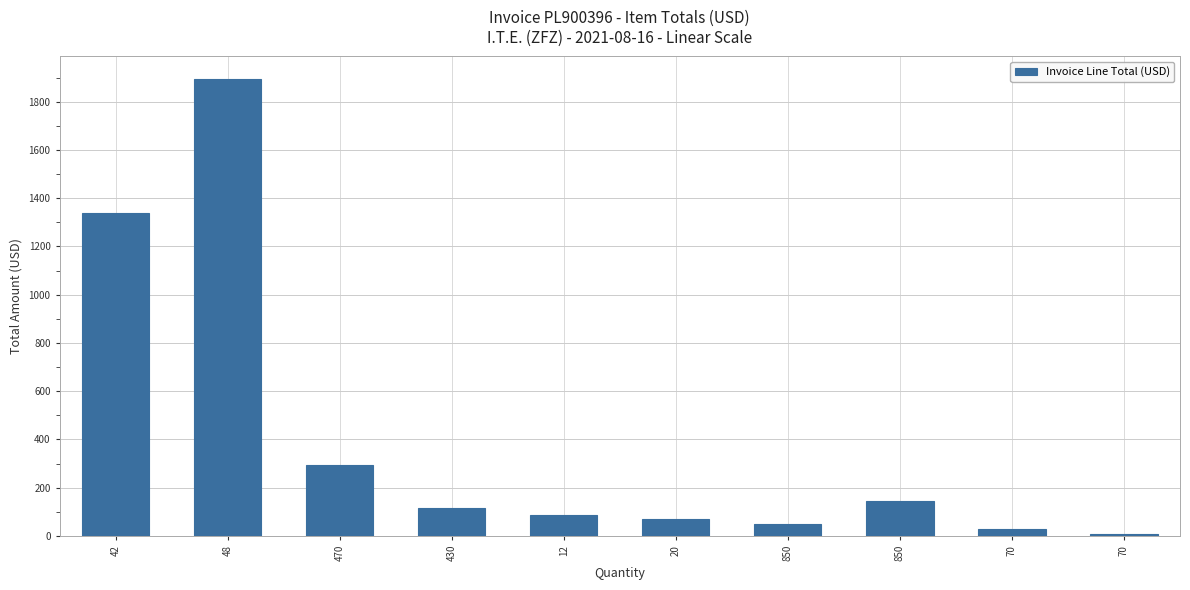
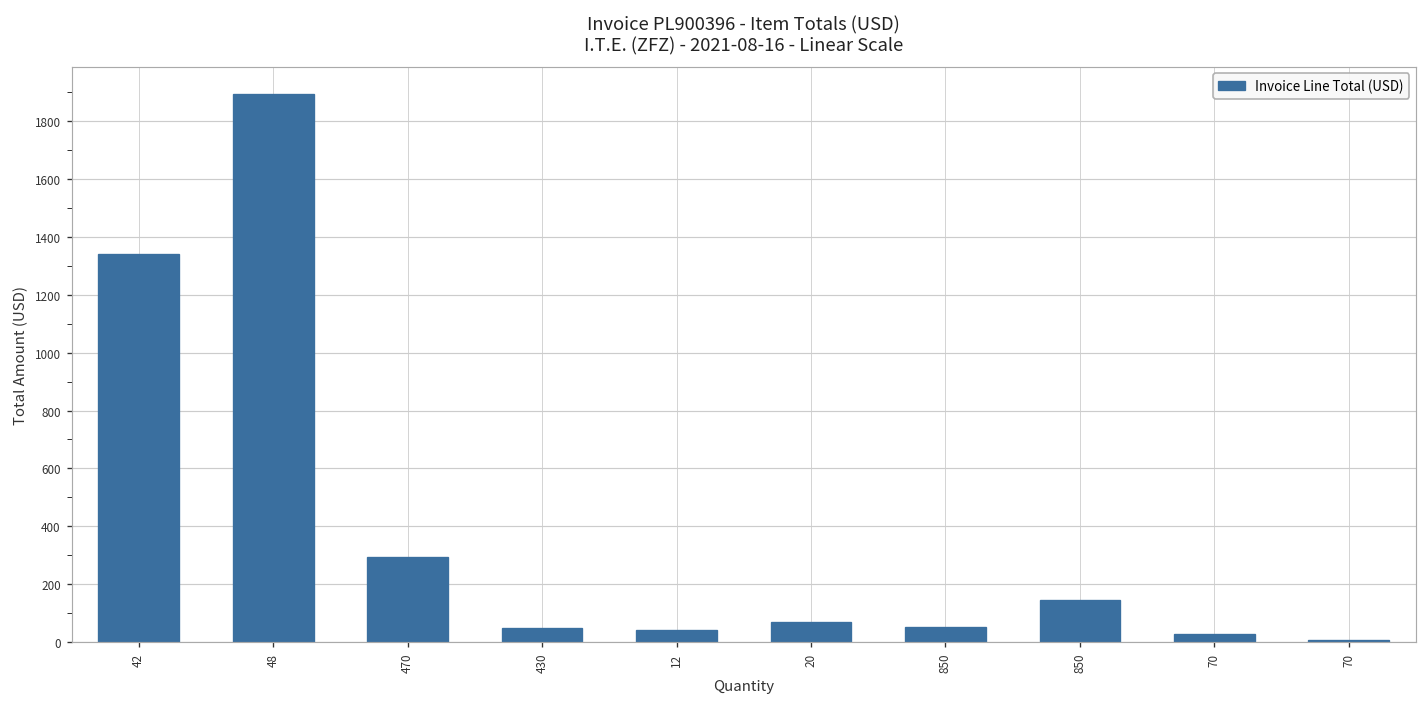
  {
    "42": 1340,
    "48": 1890,
    "470": 290,
-   "430": 120,
-   "12": 90,
+   "430": 50,
+   "12": 40,
    "20": 70
  }
